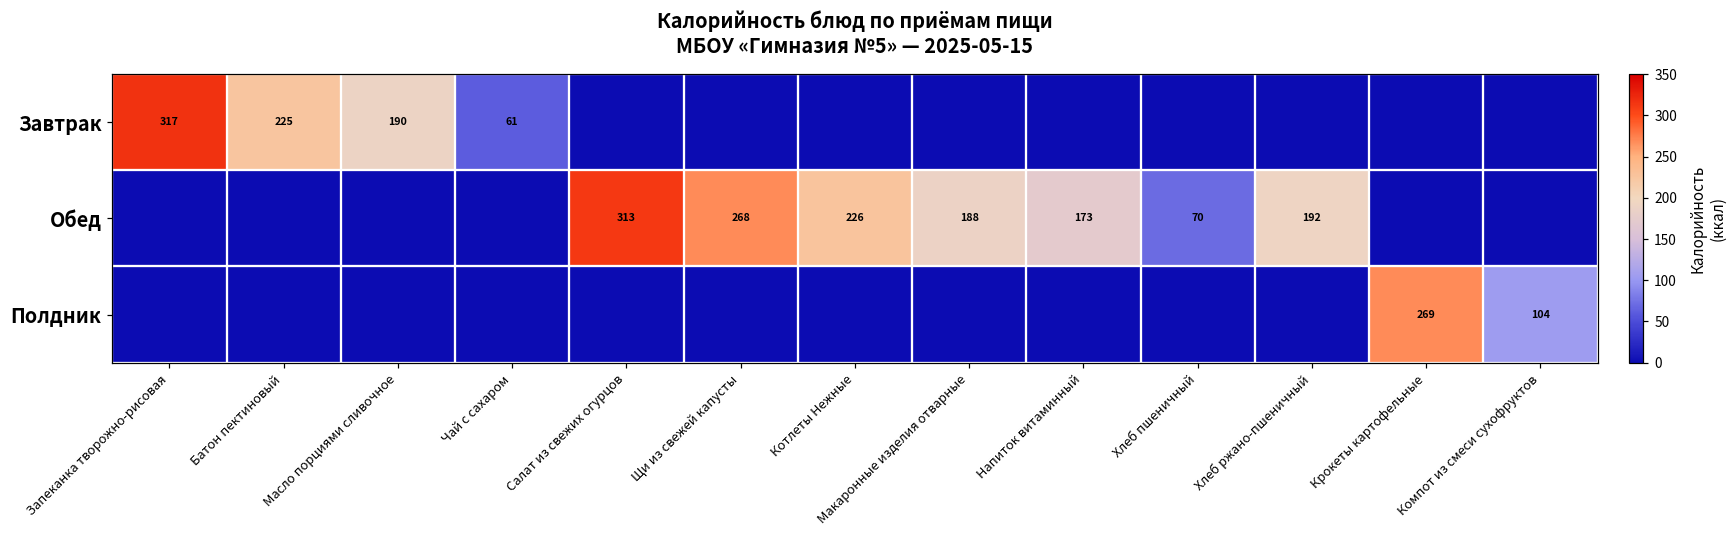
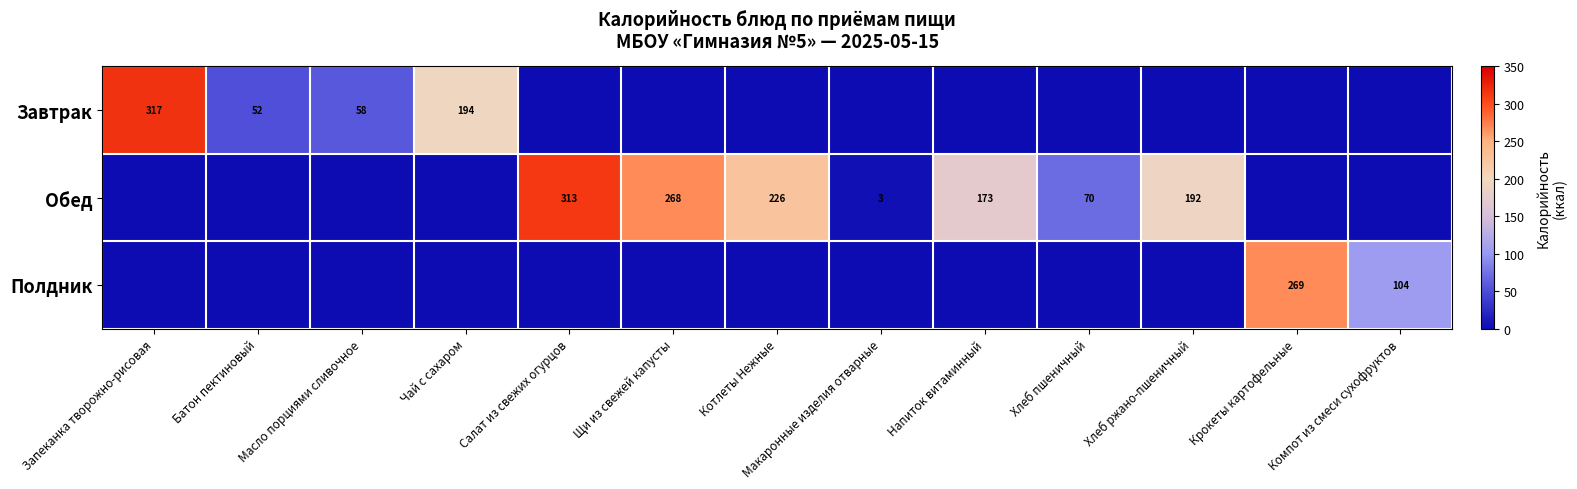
  {
    "Завтрак": {
      "Запеканка творожно-рисовая": 317,
-     "Батон пектиновый": 225,
-     "Масло порциями сливочное": 190,
-     "Чай с сахаром": 61
+     "Батон пектиновый": 52,
+     "Масло порциями сливочное": 58,
+     "Чай с сахаром": 194
    },
    "Обед": {
      "Салат из свежих огурцов": 313,
      "Щи из свежей капусты": 268,
      "Котлеты Нежные": 226,
-     "Макаронные изделия отварные": 188,
+     "Макаронные изделия отварные": 3,
      "Напиток витаминный": 173,
      "Хлеб пшеничный": 70,
      "Хлеб ржано-пшеничный": 192
    },
    "Полдник": {
      "Крокеты картофельные": 269,
      "Компот из смеси сухофруктов": 104
    }
  }
